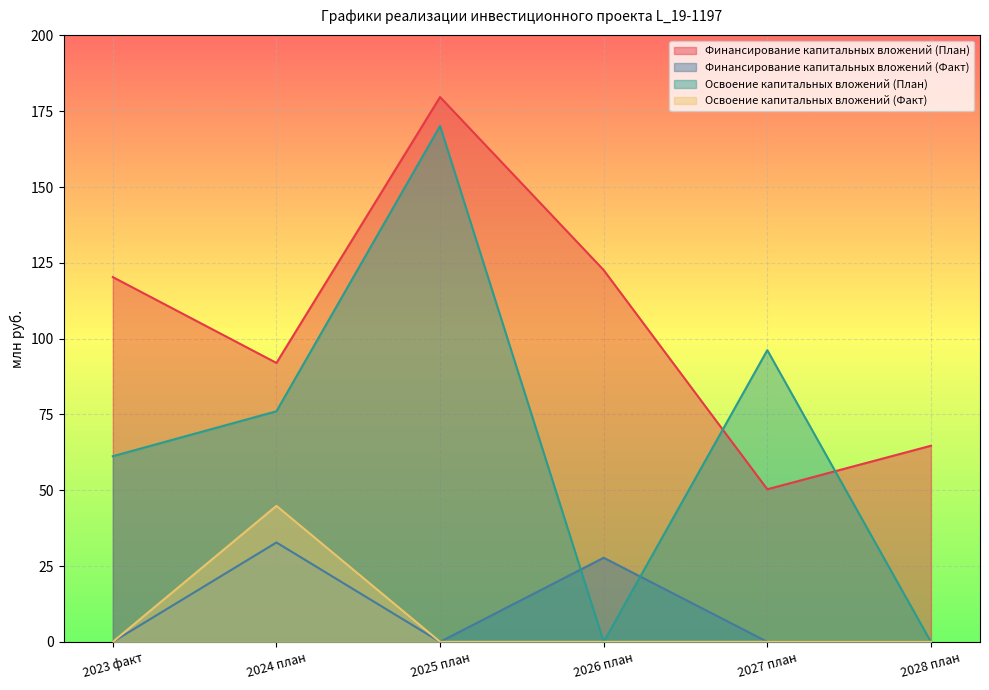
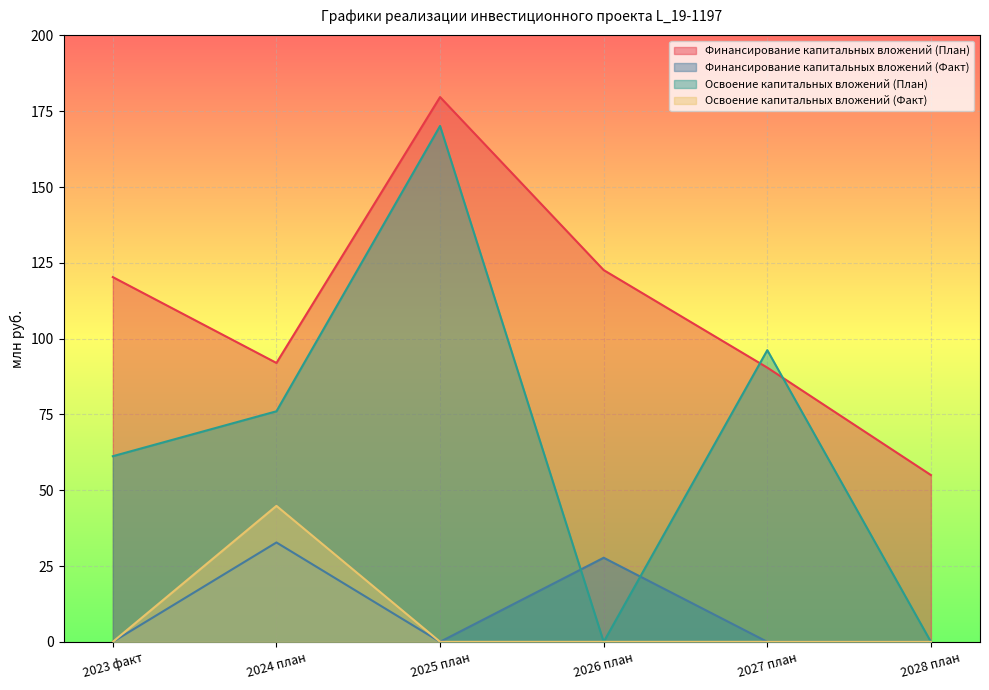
  {
    "Финансирование капитальных вложений (План)": {
      "2023 факт": 120,
      "2024 план": 92,
      "2025 план": 180,
      "2026 план": 123,
-     "2027 план": 50,
-     "2028 план": 65
+     "2027 план": 90,
+     "2028 план": 55
    },
    "Освоение капитальных вложений (Факт)": {
      "2024 план": 45
    }
  }
